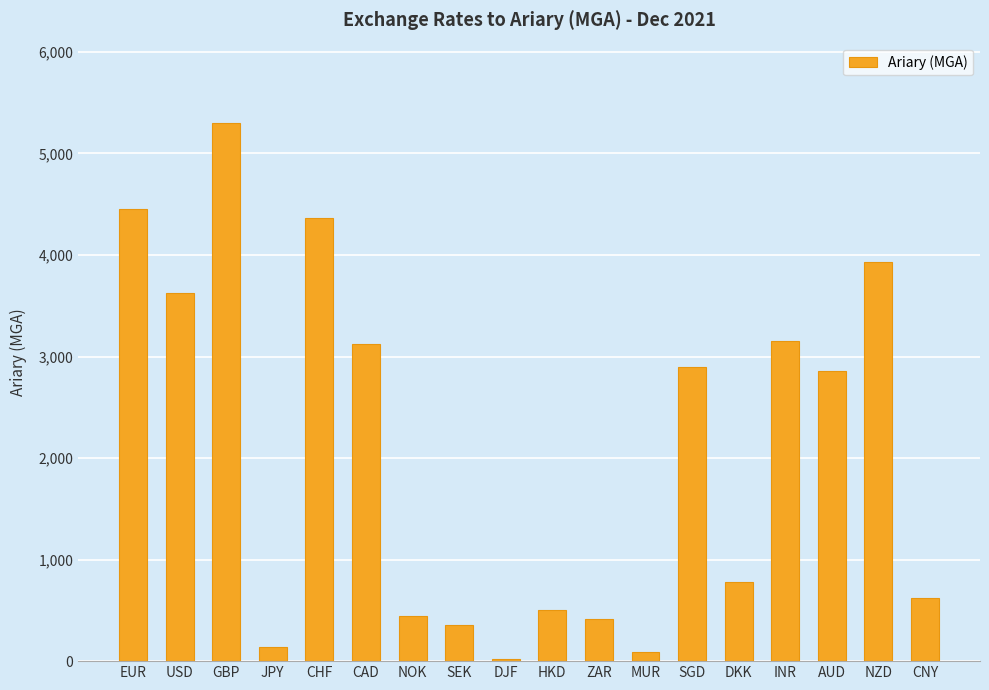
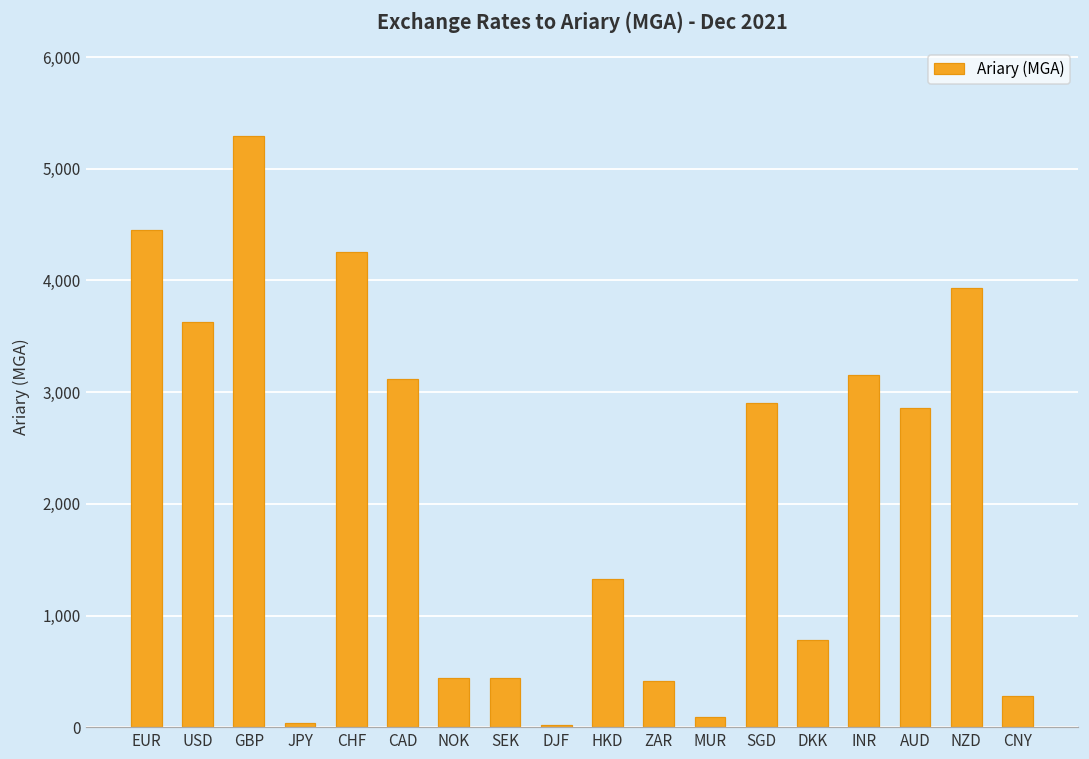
  {
    "EUR": "4,450",
    "USD": "3,630",
    "GBP": "5,300",
-   "JPY": "140",
-   "CHF": "4,370",
+   "JPY": "30",
+   "CHF": "4,250",
    "CAD": "3,120",
    "NOK": "440",
-   "SEK": "360",
-   "HKD": "510",
+   "SEK": "440",
+   "HKD": "1,330",
    "ZAR": "410",
    "MUR": "90",
    "SGD": "2,900",
    "DKK": "780",
    "INR": "3,160",
    "AUD": "2,850",
    "NZD": "3,940",
-   "CNY": "620"
+   "CNY": "280"
  }
